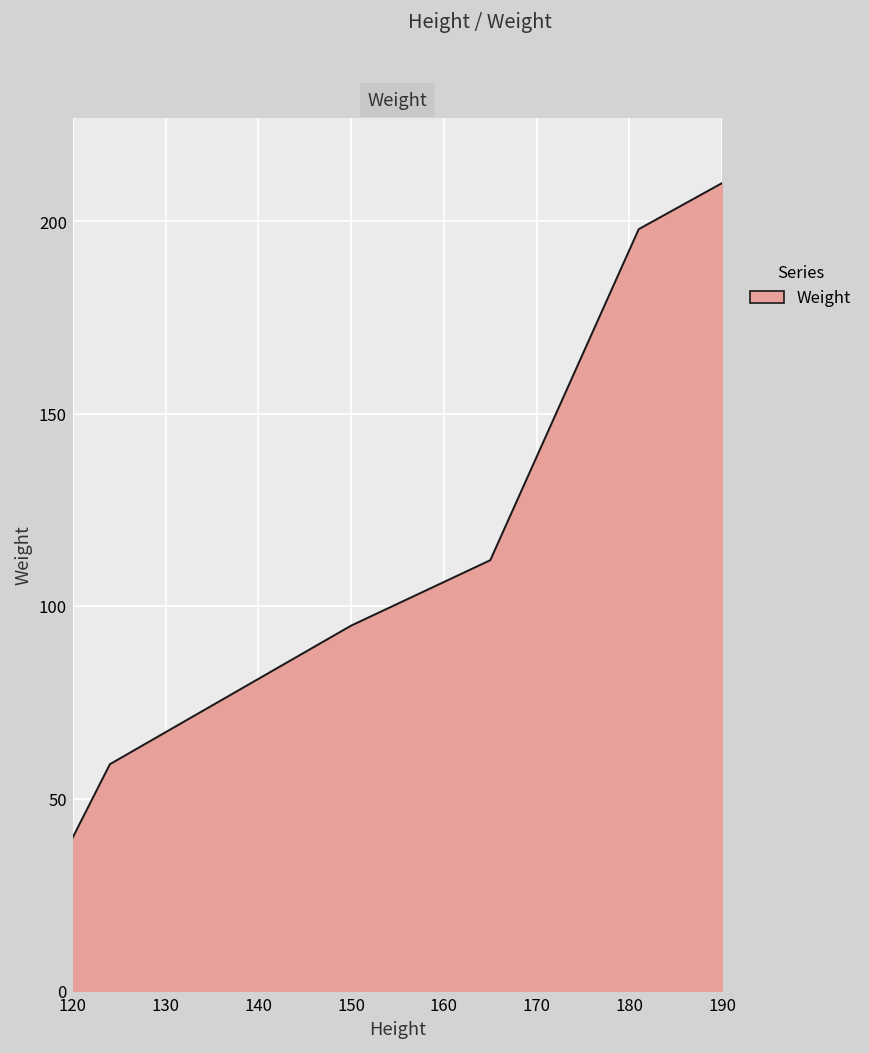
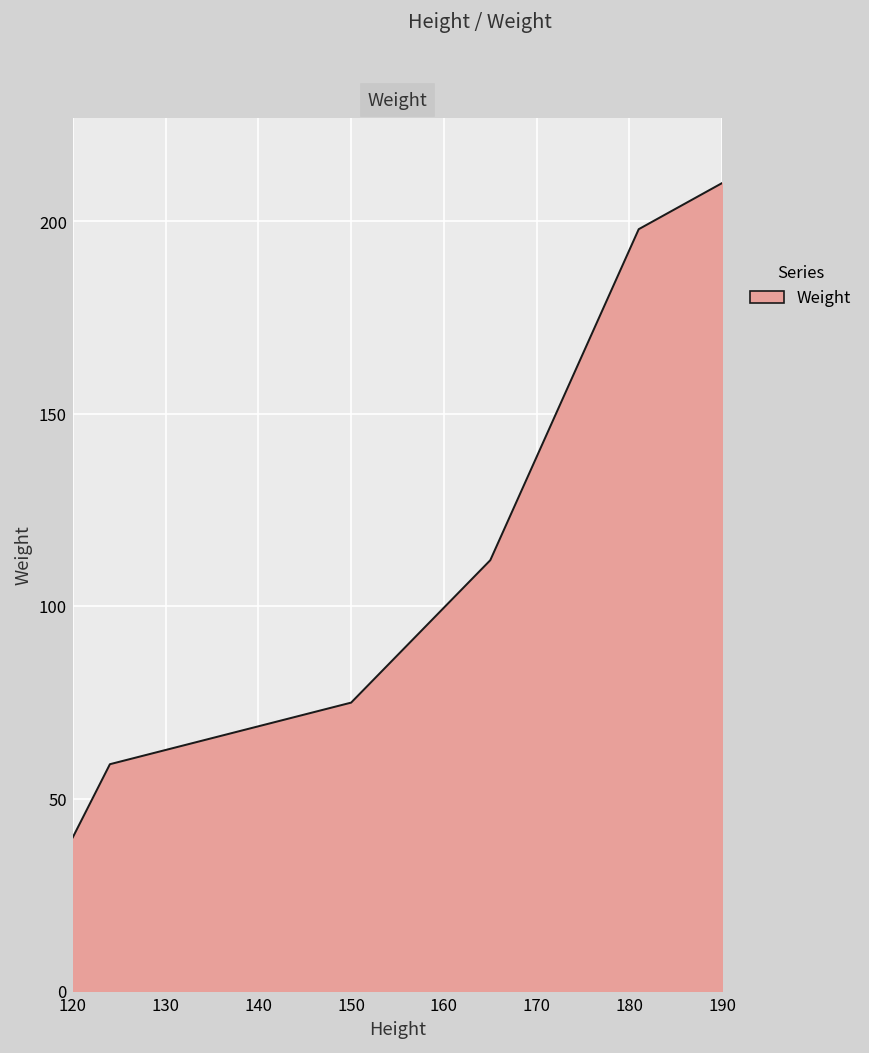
  {
    "120": 40,
-   "150": 95,
+   "150": 75,
    "190": 210
  }
